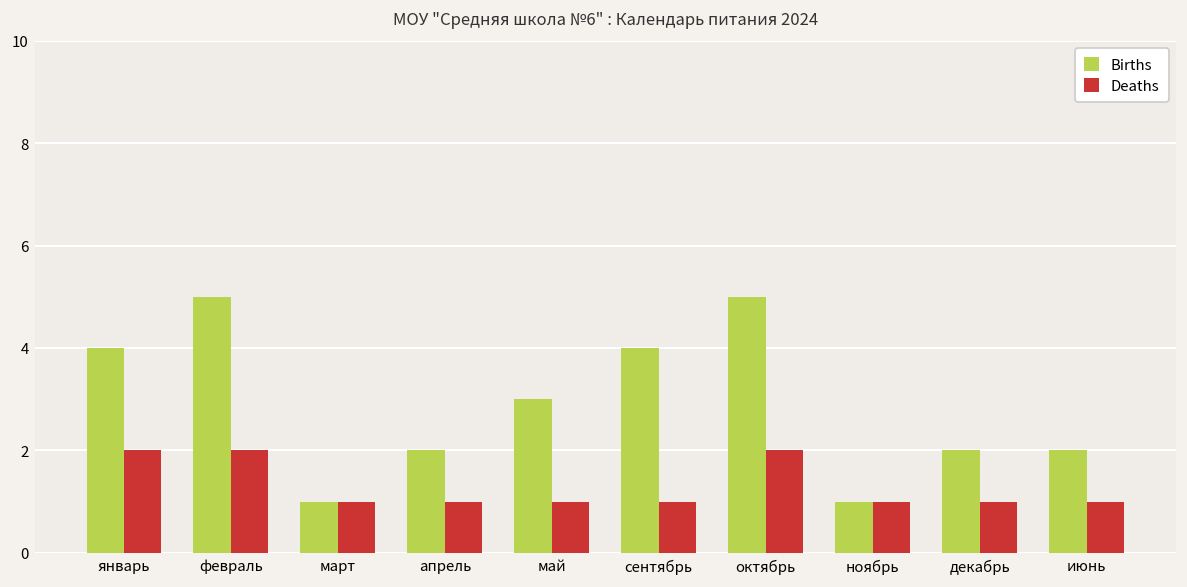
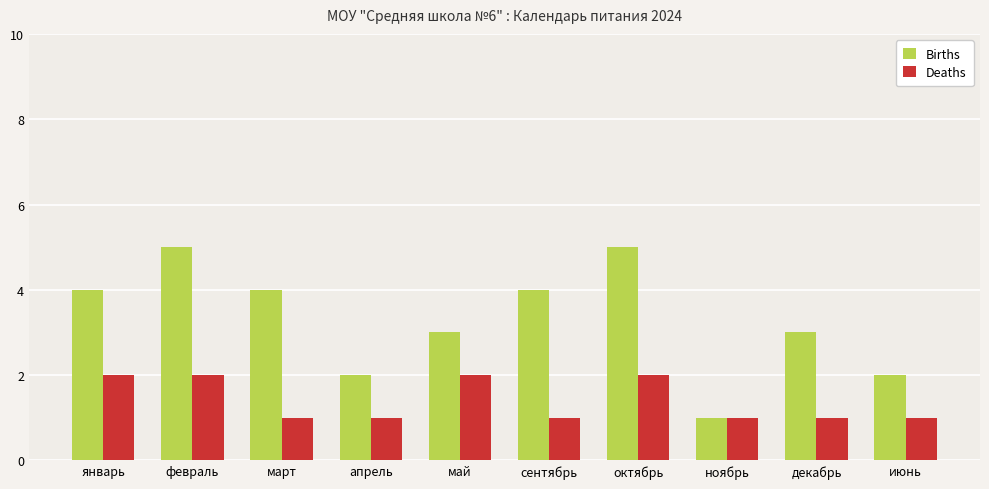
  {
    "Births": {
      "январь": 4,
      "февраль": 5,
-     "март": 1,
+     "март": 4,
      "апрель": 2,
      "май": 3,
      "сентябрь": 4,
      "октябрь": 5,
      "ноябрь": 1,
-     "декабрь": 2,
+     "декабрь": 3,
      "июнь": 2
    },
    "Deaths": {
      "январь": 2,
      "февраль": 2,
      "март": 1,
      "апрель": 1,
-     "май": 1,
+     "май": 2,
      "сентябрь": 1,
      "октябрь": 2,
      "ноябрь": 1,
      "декабрь": 1,
      "июнь": 1
    }
  }
